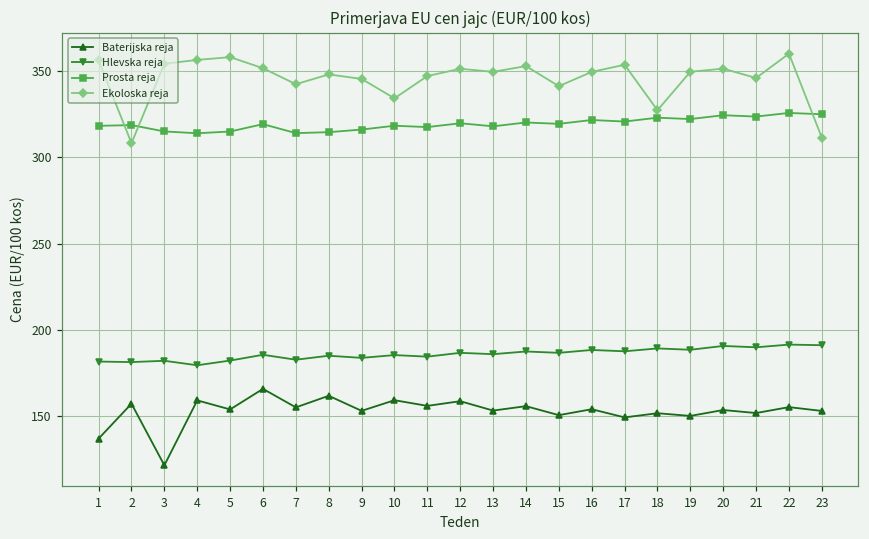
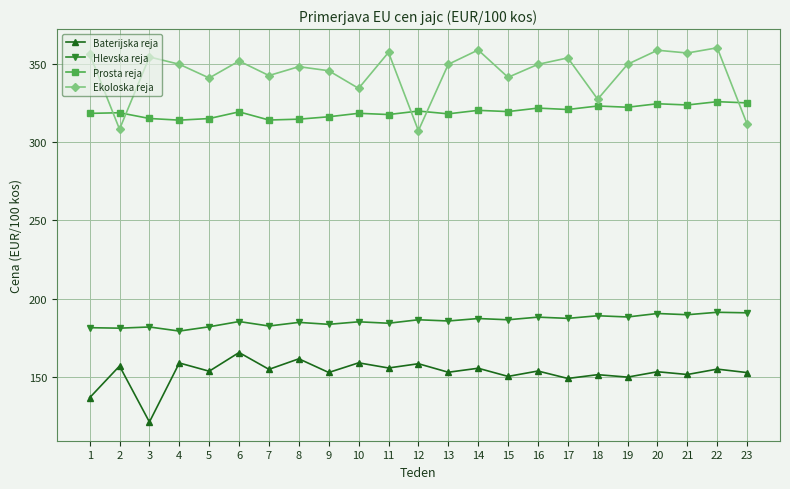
  {
    "Ekoloska reja": {
      "2": 308,
-     "4": 357,
-     "5": 358,
+     "4": 350,
+     "5": 341,
      "6": 352,
      "7": 343,
      "8": 348,
      "9": 346,
      "10": 334,
-     "11": 347,
-     "12": 352,
+     "11": 357,
+     "12": 307,
      "13": 350,
-     "14": 353,
+     "14": 359,
      "15": 341,
      "16": 350,
      "17": 354,
      "18": 327,
      "19": 350,
-     "20": 352,
-     "21": 346,
+     "20": 359,
+     "21": 357,
      "22": 360,
      "23": 312
    }
  }
